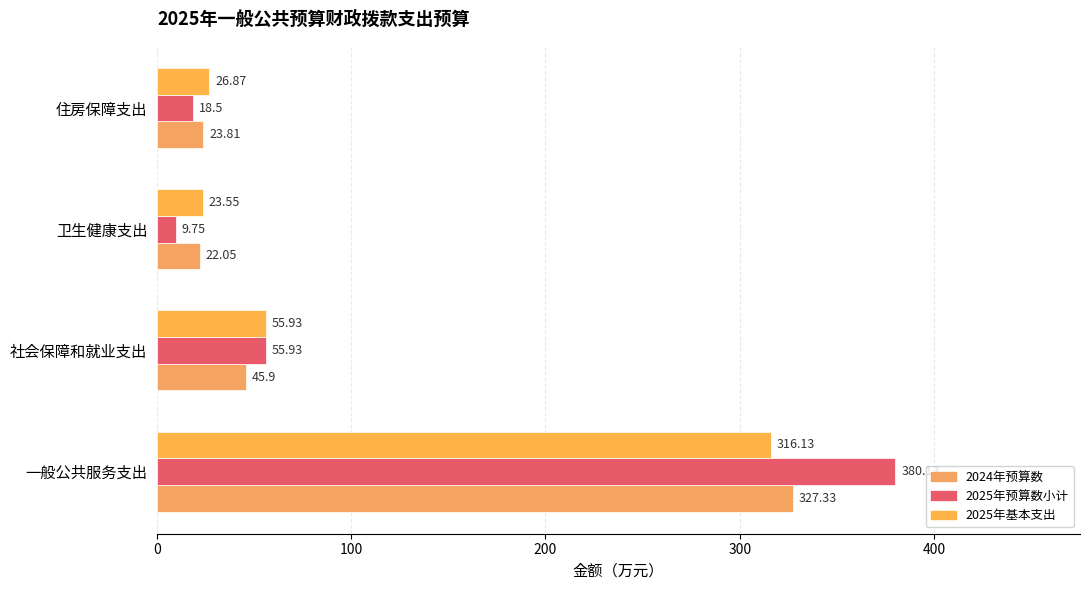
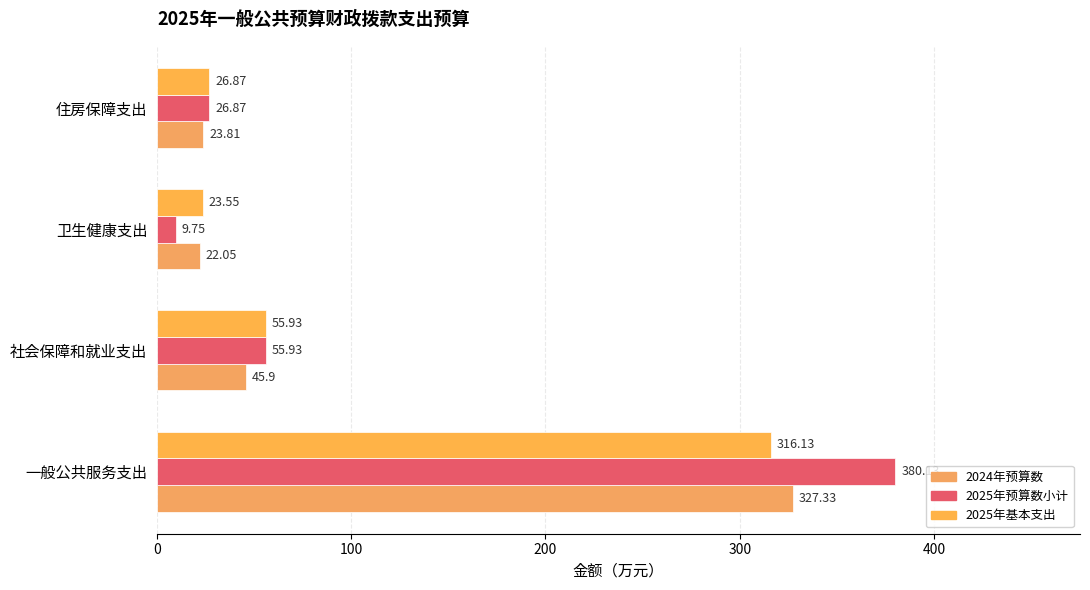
  {
    "2025年预算数小计": {
-     "住房保障支出": 18.5,
+     "住房保障支出": 26.87,
      "卫生健康支出": 9.75,
      "社会保障和就业支出": 55.93
    }
  }
